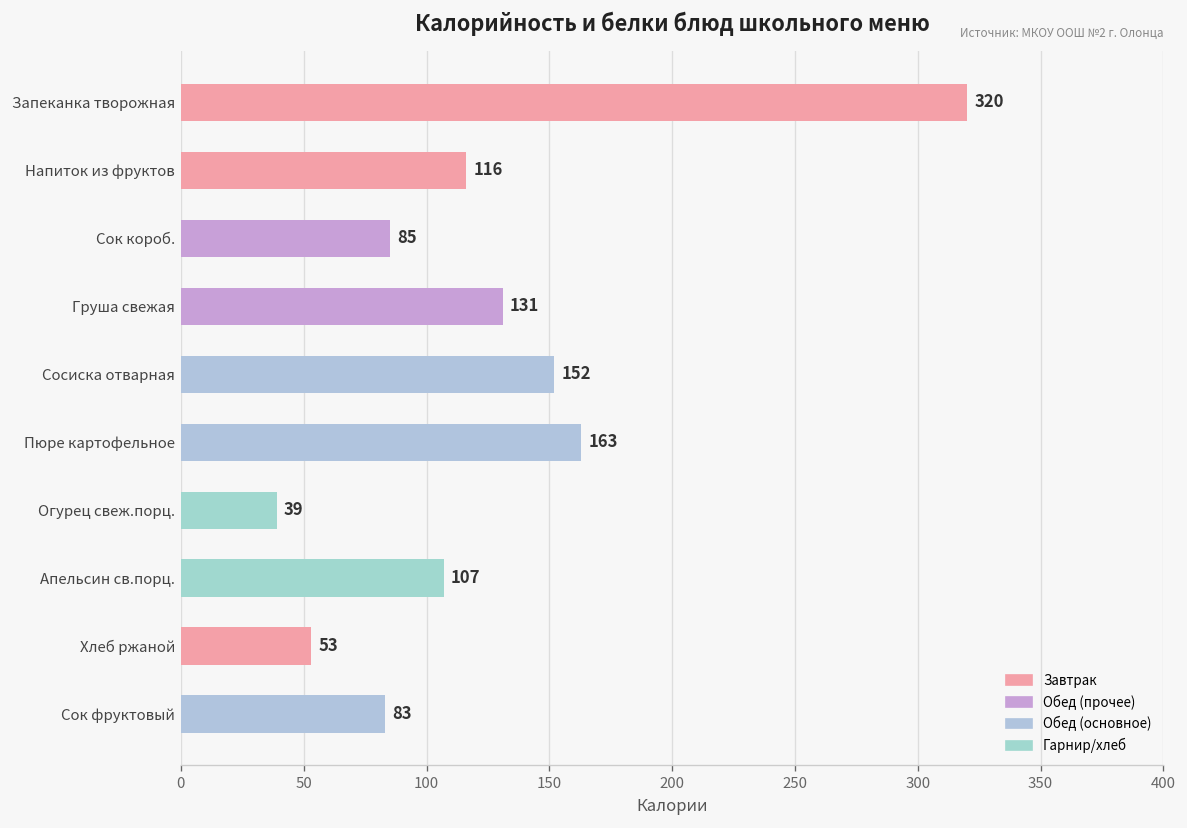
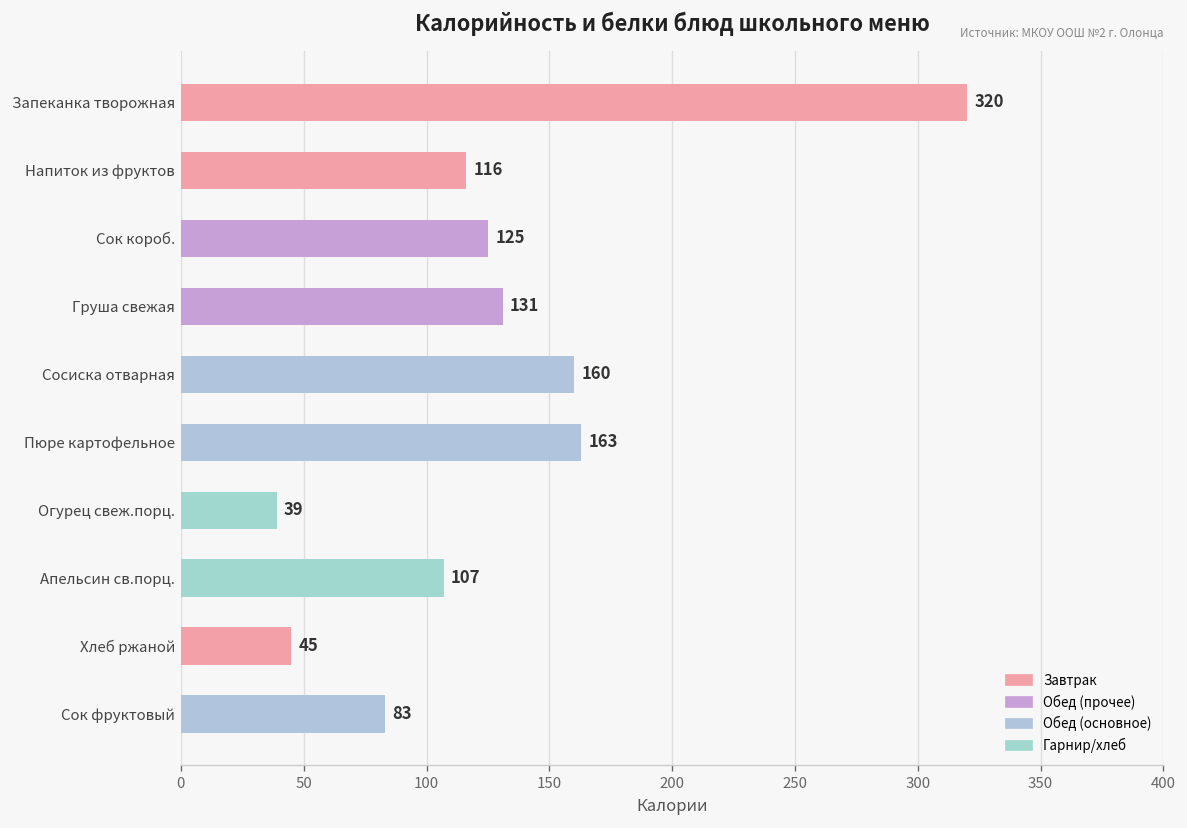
  {
    "Запеканка творожная": 320,
    "Напиток из фруктов": 116,
-   "Сок короб.": 85,
+   "Сок короб.": 125,
    "Груша свежая": 131,
-   "Сосиска отварная": 152,
+   "Сосиска отварная": 160,
    "Пюре картофельное": 163,
    "Огурец свеж.порц.": 39,
    "Апельсин св.порц.": 107,
-   "Хлеб ржаной": 53,
+   "Хлеб ржаной": 45,
    "Сок фруктовый": 83
  }
